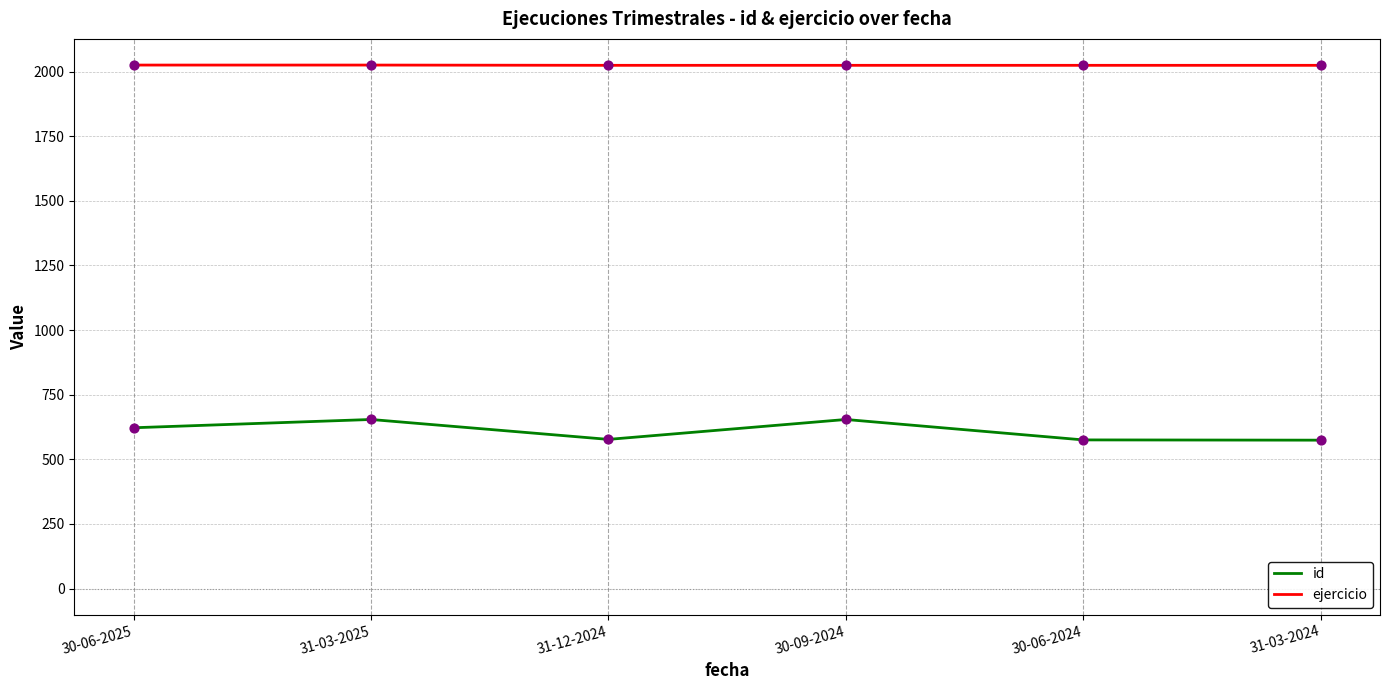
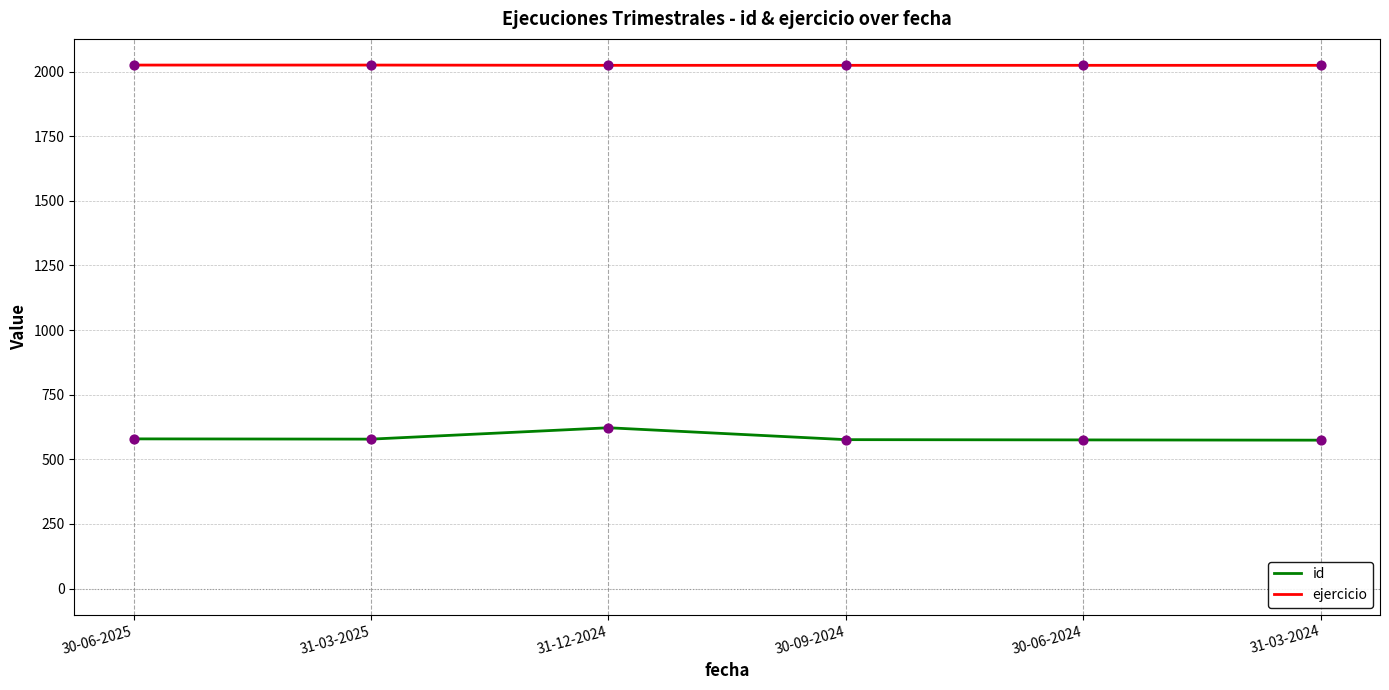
  {
    "id": {
-     "30-06-2025": 620,
-     "31-03-2025": 650,
-     "31-12-2024": 580,
-     "30-09-2024": 650,
+     "30-06-2025": 580,
+     "31-03-2025": 580,
+     "31-12-2024": 620,
+     "30-09-2024": 580,
      "30-06-2024": 580,
      "31-03-2024": 570
    },
    "ejercicio": {
      "30-06-2025": 2030,
      "31-03-2025": 2030,
      "31-12-2024": 2020,
      "30-09-2024": 2020,
      "30-06-2024": 2020,
      "31-03-2024": 2020
    }
  }
